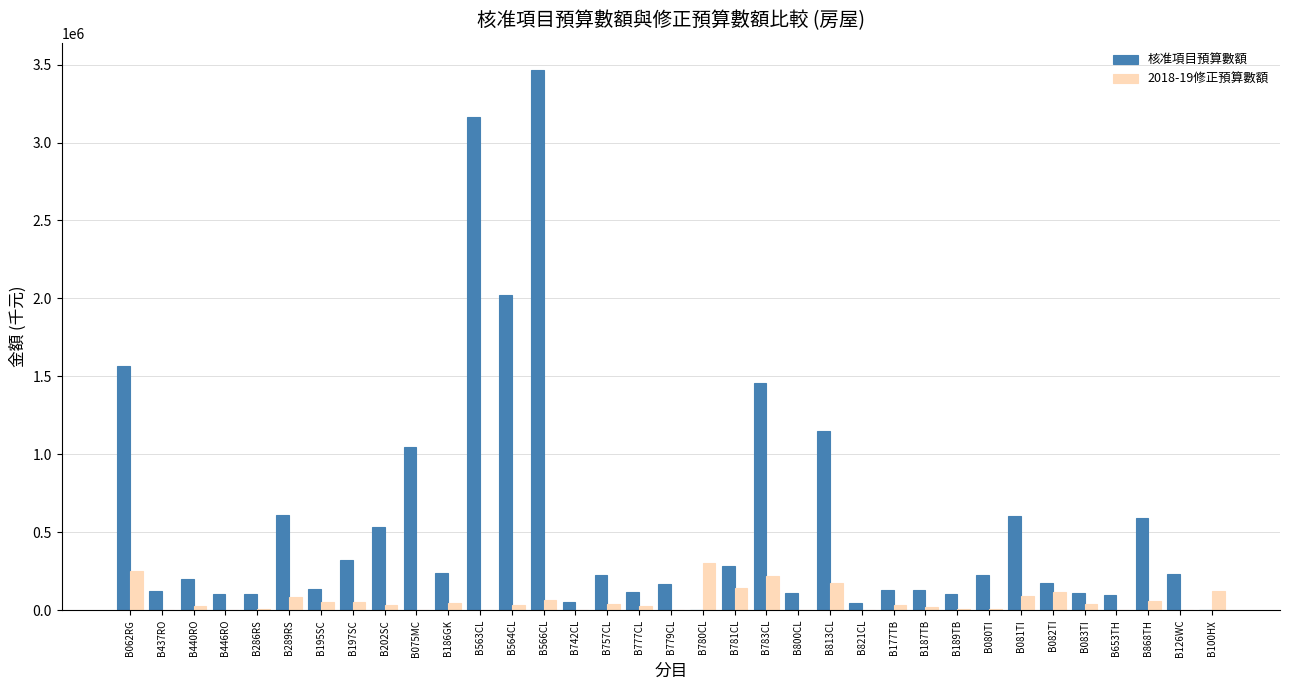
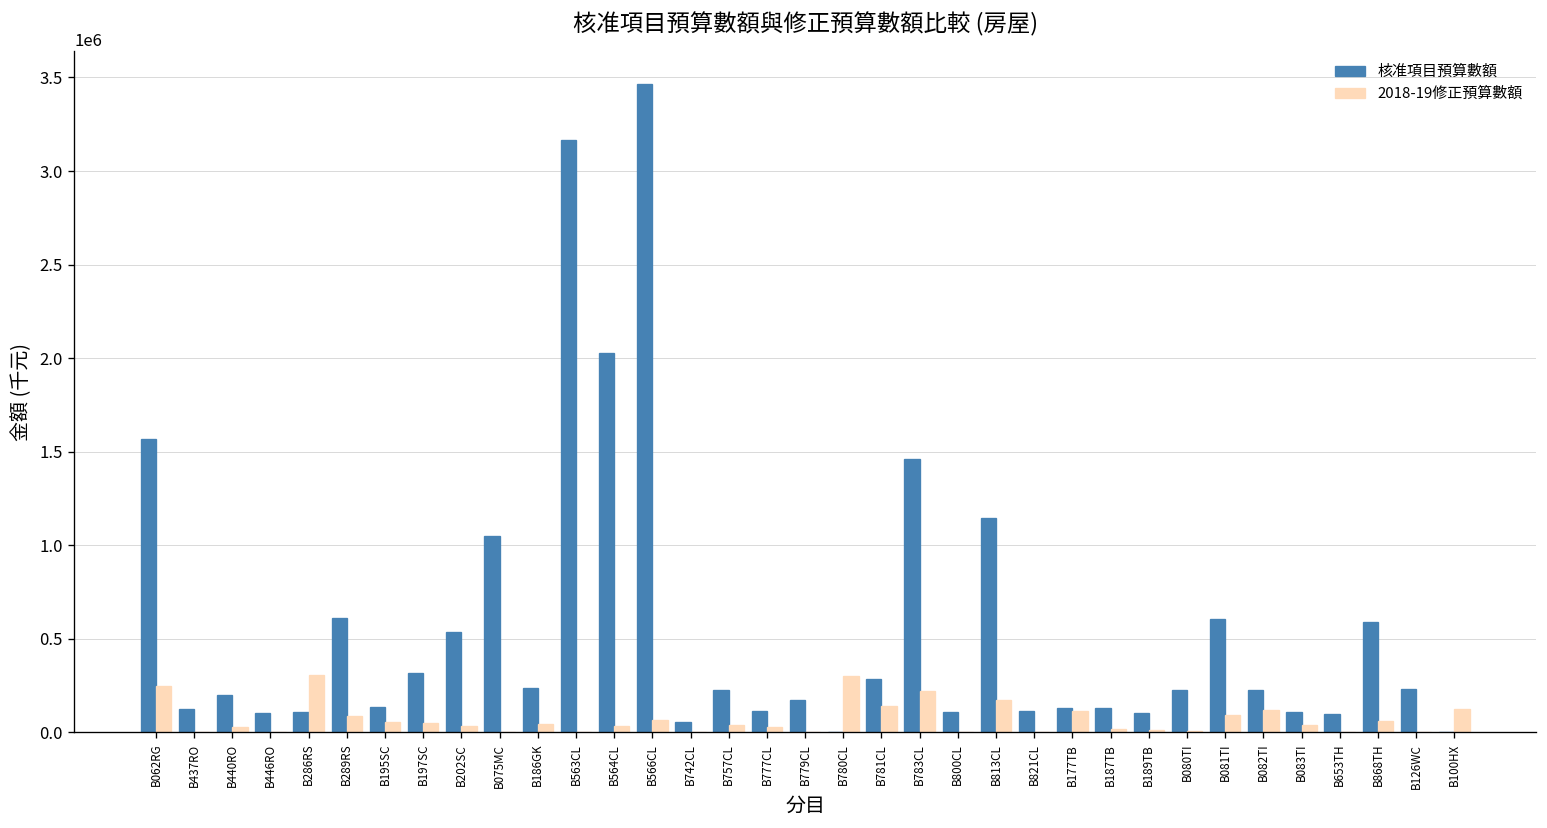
  {
    "核准項目預算數額": {
      "B062RG": 1560000,
      "B437RO": 130000,
      "B440RO": 200000,
      "B446RO": 100000,
      "B286RS": 110000,
      "B289RS": 610000,
      "B195SC": 130000,
      "B197SC": 320000,
      "B202SC": 540000,
      "B075MC": 1050000,
      "B186GK": 240000,
      "B563CL": 3160000,
      "B564CL": 2020000,
      "B566CL": 3470000,
      "B742CL": 50000,
      "B757CL": 220000,
      "B777CL": 110000,
      "B779CL": 170000,
      "B780CL": 0,
      "B781CL": 280000,
      "B783CL": 1460000,
      "B800CL": 110000,
      "B813CL": 1150000,
-     "B821CL": 40000,
+     "B821CL": 110000,
      "B177TB": 130000,
      "B187TB": 130000,
      "B189TB": 100000,
      "B080TI": 230000,
      "B081TI": 600000,
-     "B082TI": 170000,
+     "B082TI": 230000,
      "B083TI": 110000,
      "B653TH": 100000,
      "B868TH": 590000,
      "B126WC": 230000,
      "B100HX": 0
    },
    "2018-19修正預算數額": {
      "B062RG": 250000,
      "B440RO": 30000,
-     "B286RS": 10000,
+     "B286RS": 310000,
      "B289RS": 80000,
      "B195SC": 60000,
      "B197SC": 50000,
      "B202SC": 30000,
      "B075MC": 0,
      "B186GK": 40000,
      "B564CL": 30000,
      "B566CL": 70000,
      "B757CL": 40000,
      "B777CL": 30000,
      "B780CL": 300000,
      "B781CL": 140000,
      "B783CL": 220000,
      "B813CL": 170000,
      "B821CL": 0,
-     "B177TB": 40000,
+     "B177TB": 120000,
      "B187TB": 20000,
      "B081TI": 90000,
      "B082TI": 120000,
      "B083TI": 40000,
      "B868TH": 60000,
      "B100HX": 120000
    }
  }
